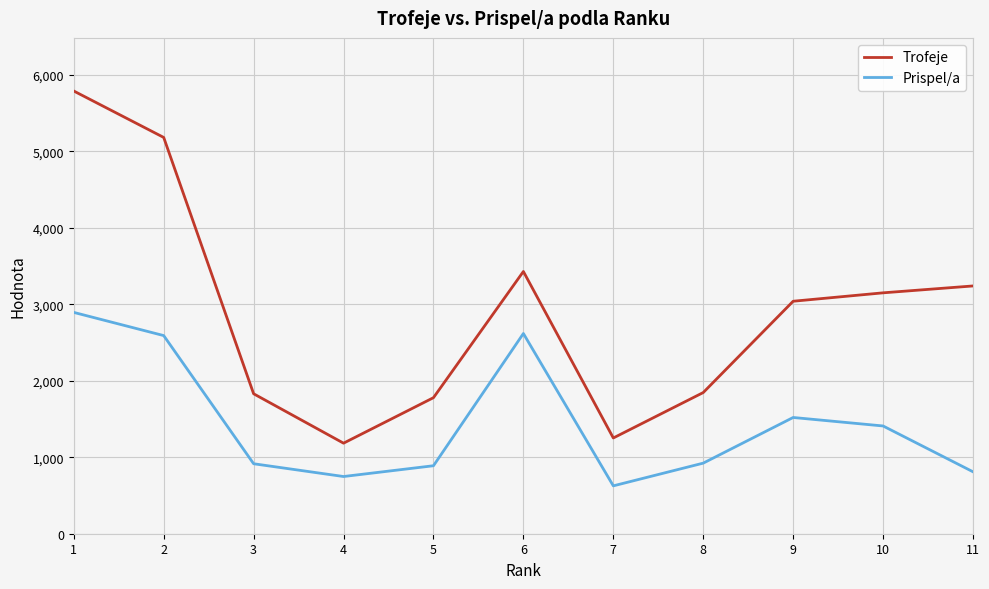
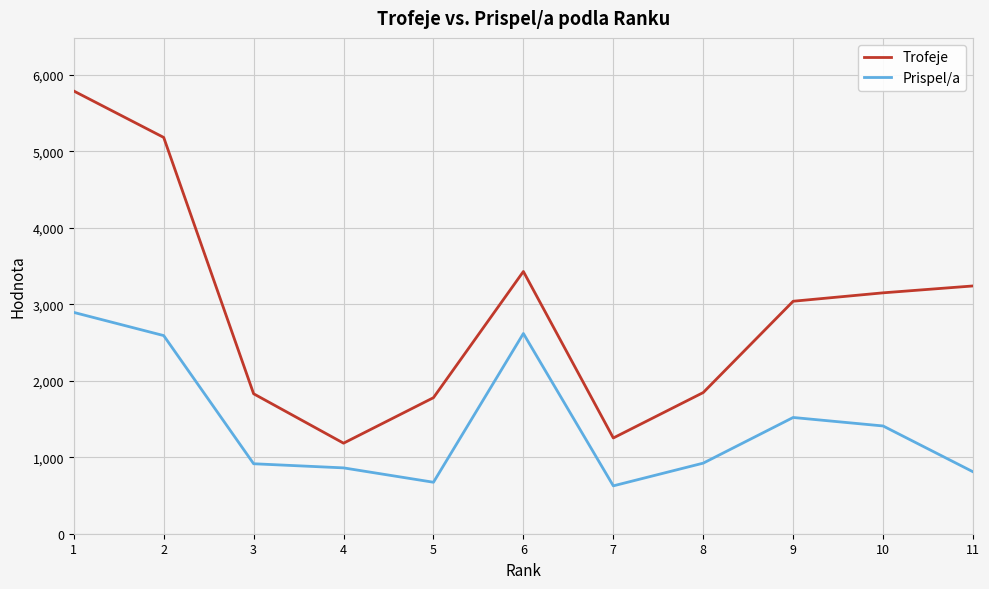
  {
    "Trofeje": {
      "1": "5,800",
      "2": "5,200",
      "3": "1,800",
      "4": "1,200",
      "5": "1,800",
      "6": "3,400",
      "7": "1,300",
      "8": "1,800",
      "9": "3,000",
      "10": "3,200",
      "11": "3,200"
    },
    "Prispel/a": {
      "1": "2,900",
      "2": "2,600",
      "3": "900",
-     "4": "700",
-     "5": "900",
+     "4": "900",
+     "5": "700",
      "6": "2,600",
      "7": "600",
      "8": "900",
      "9": "1,500",
      "10": "1,400",
      "11": "800"
    }
  }
